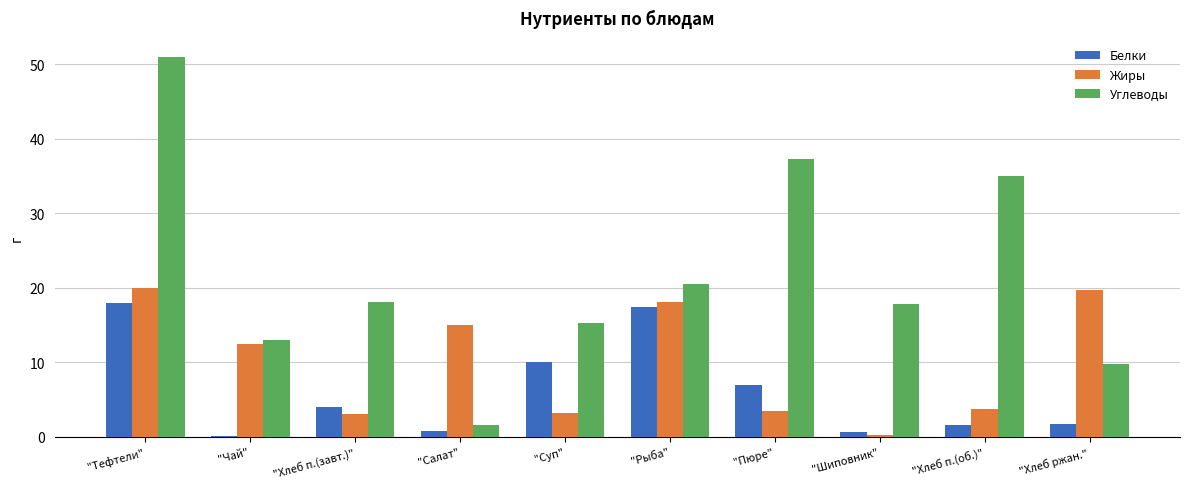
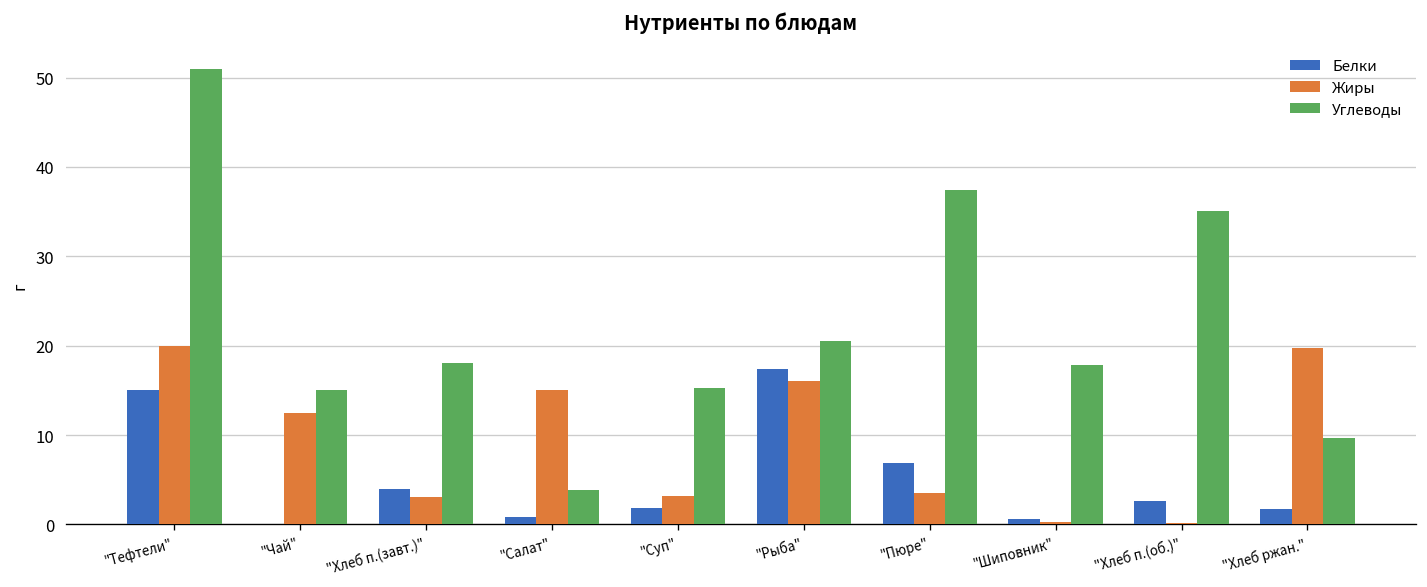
  {
    "Белки": {
-     "\"Тефтели\"": 18,
+     "\"Тефтели\"": 15,
      "\"Хлеб п.(завт.)\"": 4,
      "\"Салат\"": 1,
-     "\"Суп\"": 10,
+     "\"Суп\"": 2,
      "\"Рыба\"": 17,
      "\"Пюре\"": 7,
      "\"Шиповник\"": 1,
-     "\"Хлеб п.(об.)\"": 2,
+     "\"Хлеб п.(об.)\"": 3,
      "\"Хлеб ржан.\"": 2
    },
    "Жиры": {
      "\"Тефтели\"": 20,
      "\"Чай\"": 12,
      "\"Хлеб п.(завт.)\"": 3,
      "\"Салат\"": 15,
      "\"Суп\"": 3,
-     "\"Рыба\"": 18,
+     "\"Рыба\"": 16,
      "\"Пюре\"": 4,
-     "\"Хлеб п.(об.)\"": 4,
+     "\"Хлеб п.(об.)\"": 0,
      "\"Хлеб ржан.\"": 20
    },
    "Углеводы": {
      "\"Тефтели\"": 51,
-     "\"Чай\"": 13,
+     "\"Чай\"": 15,
      "\"Хлеб п.(завт.)\"": 18,
-     "\"Салат\"": 2,
+     "\"Салат\"": 4,
      "\"Суп\"": 15,
      "\"Рыба\"": 21,
      "\"Пюре\"": 37,
      "\"Шиповник\"": 18,
      "\"Хлеб п.(об.)\"": 35,
      "\"Хлеб ржан.\"": 10
    }
  }
